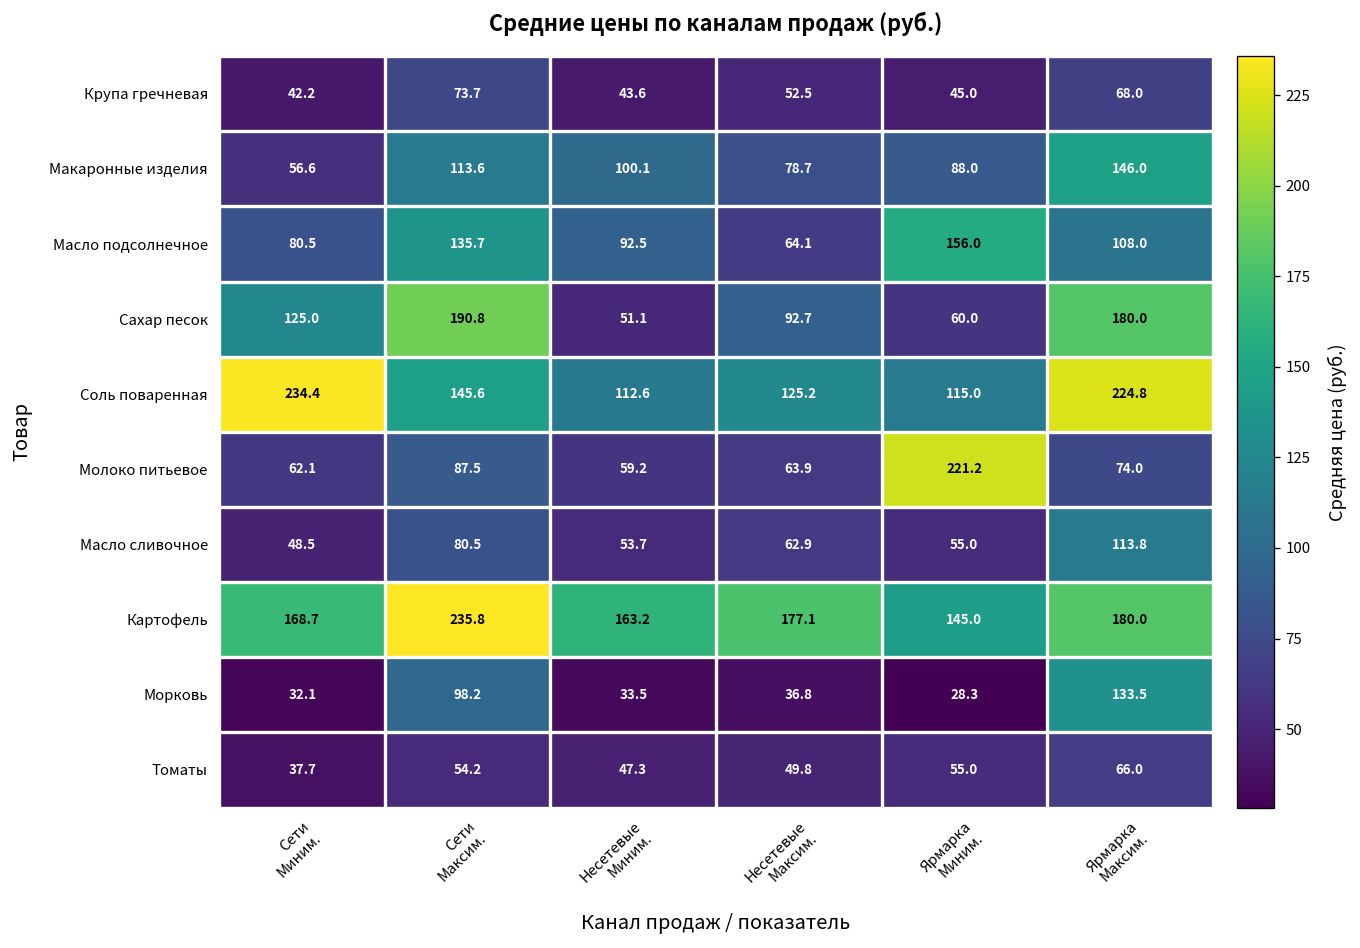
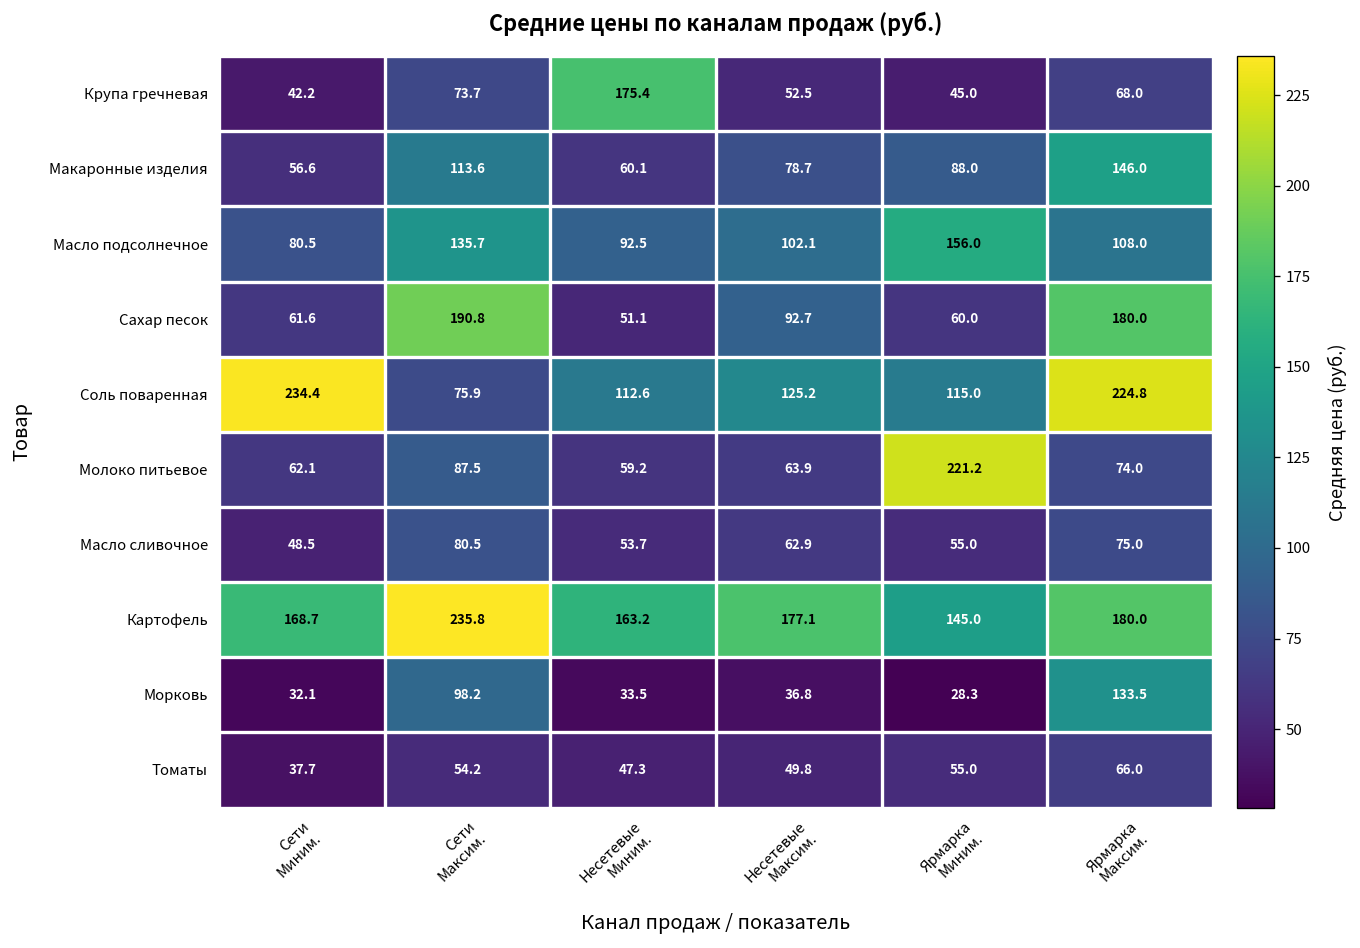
  {
    "Крупа гречневая": {
      "Сети Миним.": 42.2,
      "Сети Максим.": 73.7,
-     "Несетевые Миним.": 43.6,
+     "Несетевые Миним.": 175.4,
      "Несетевые Максим.": 52.5,
      "Ярмарка Миним.": 45.0,
      "Ярмарка Максим.": 68.0
    },
    "Макаронные изделия": {
      "Сети Миним.": 56.6,
      "Сети Максим.": 113.6,
-     "Несетевые Миним.": 100.1,
+     "Несетевые Миним.": 60.1,
      "Несетевые Максим.": 78.7,
      "Ярмарка Миним.": 88.0,
      "Ярмарка Максим.": 146.0
    },
    "Масло подсолнечное": {
      "Сети Миним.": 80.5,
      "Сети Максим.": 135.7,
      "Несетевые Миним.": 92.5,
-     "Несетевые Максим.": 64.1,
+     "Несетевые Максим.": 102.1,
      "Ярмарка Миним.": 156.0,
      "Ярмарка Максим.": 108.0
    },
    "Сахар песок": {
-     "Сети Миним.": 125.0,
+     "Сети Миним.": 61.6,
      "Сети Максим.": 190.8,
      "Несетевые Миним.": 51.1,
      "Несетевые Максим.": 92.7,
      "Ярмарка Миним.": 60.0,
      "Ярмарка Максим.": 180.0
    },
    "Соль поваренная": {
      "Сети Миним.": 234.4,
-     "Сети Максим.": 145.6,
+     "Сети Максим.": 75.9,
      "Несетевые Миним.": 112.6,
      "Несетевые Максим.": 125.2,
      "Ярмарка Миним.": 115.0,
      "Ярмарка Максим.": 224.8
    },
    "Молоко питьевое": {
      "Сети Миним.": 62.1,
      "Сети Максим.": 87.5,
      "Несетевые Миним.": 59.2,
      "Несетевые Максим.": 63.9,
      "Ярмарка Миним.": 221.2,
      "Ярмарка Максим.": 74.0
    },
    "Масло сливочное": {
      "Сети Миним.": 48.5,
      "Сети Максим.": 80.5,
      "Несетевые Миним.": 53.7,
      "Несетевые Максим.": 62.9,
      "Ярмарка Миним.": 55.0,
-     "Ярмарка Максим.": 113.8
+     "Ярмарка Максим.": 75.0
    },
    "Картофель": {
      "Сети Миним.": 168.7,
      "Сети Максим.": 235.8,
      "Несетевые Миним.": 163.2,
      "Несетевые Максим.": 177.1,
      "Ярмарка Миним.": 145.0,
      "Ярмарка Максим.": 180.0
    },
    "Морковь": {
      "Сети Миним.": 32.1,
      "Сети Максим.": 98.2,
      "Несетевые Миним.": 33.5,
      "Несетевые Максим.": 36.8,
      "Ярмарка Миним.": 28.3,
      "Ярмарка Максим.": 133.5
    },
    "Томаты": {
      "Сети Миним.": 37.7,
      "Сети Максим.": 54.2,
      "Несетевые Миним.": 47.3,
      "Несетевые Максим.": 49.8,
      "Ярмарка Миним.": 55.0,
      "Ярмарка Максим.": 66.0
    }
  }
